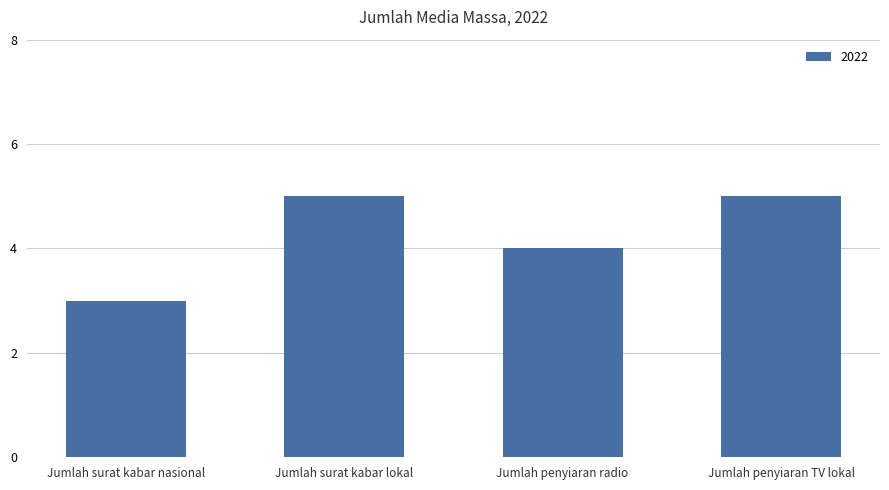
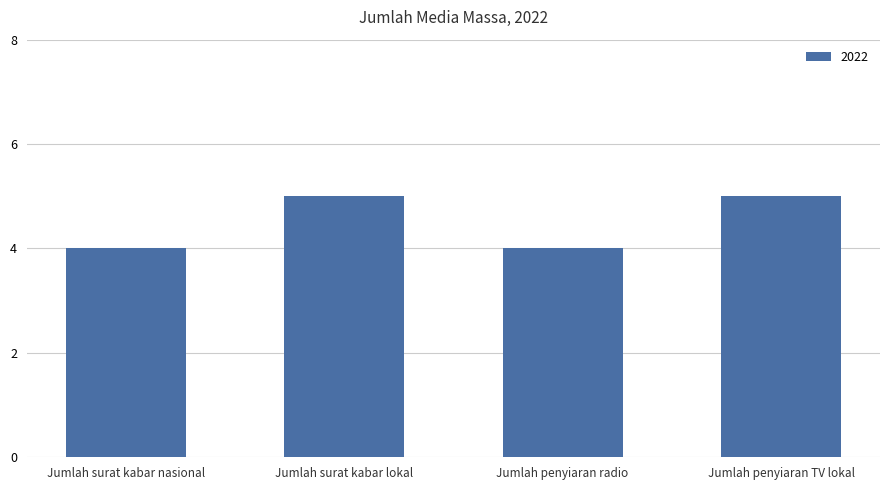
  {
-   "Jumlah surat kabar nasional": 3,
+   "Jumlah surat kabar nasional": 4,
    "Jumlah surat kabar lokal": 5,
    "Jumlah penyiaran radio": 4,
    "Jumlah penyiaran TV lokal": 5
  }
